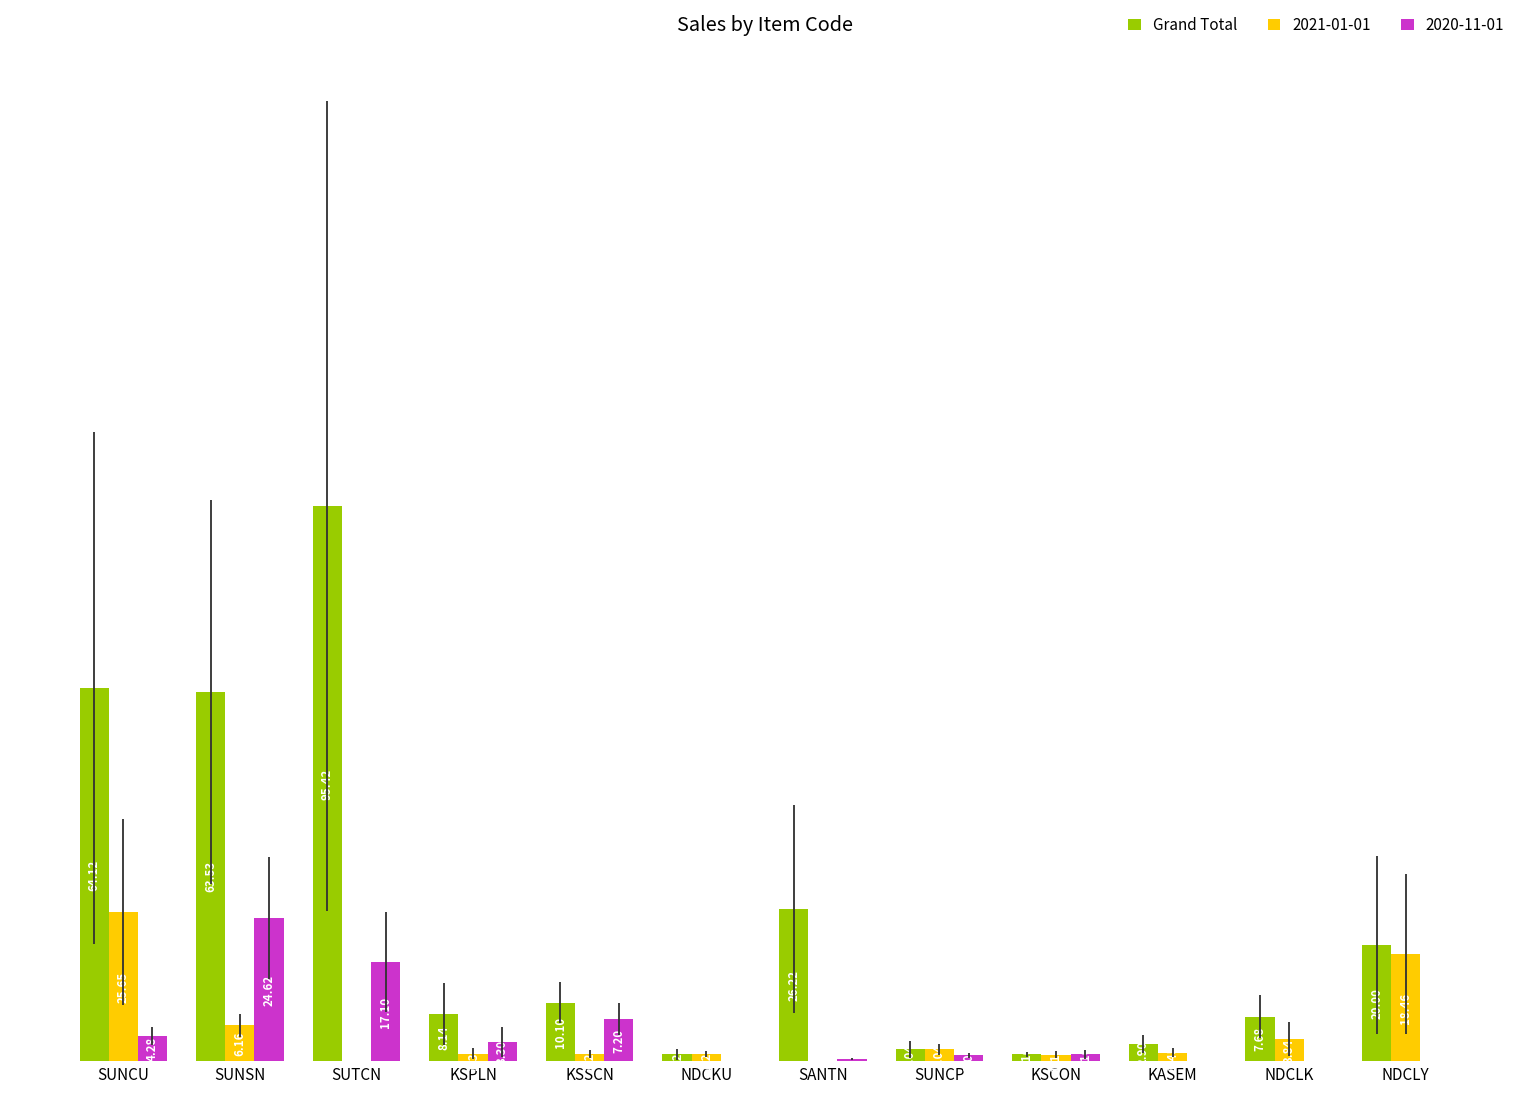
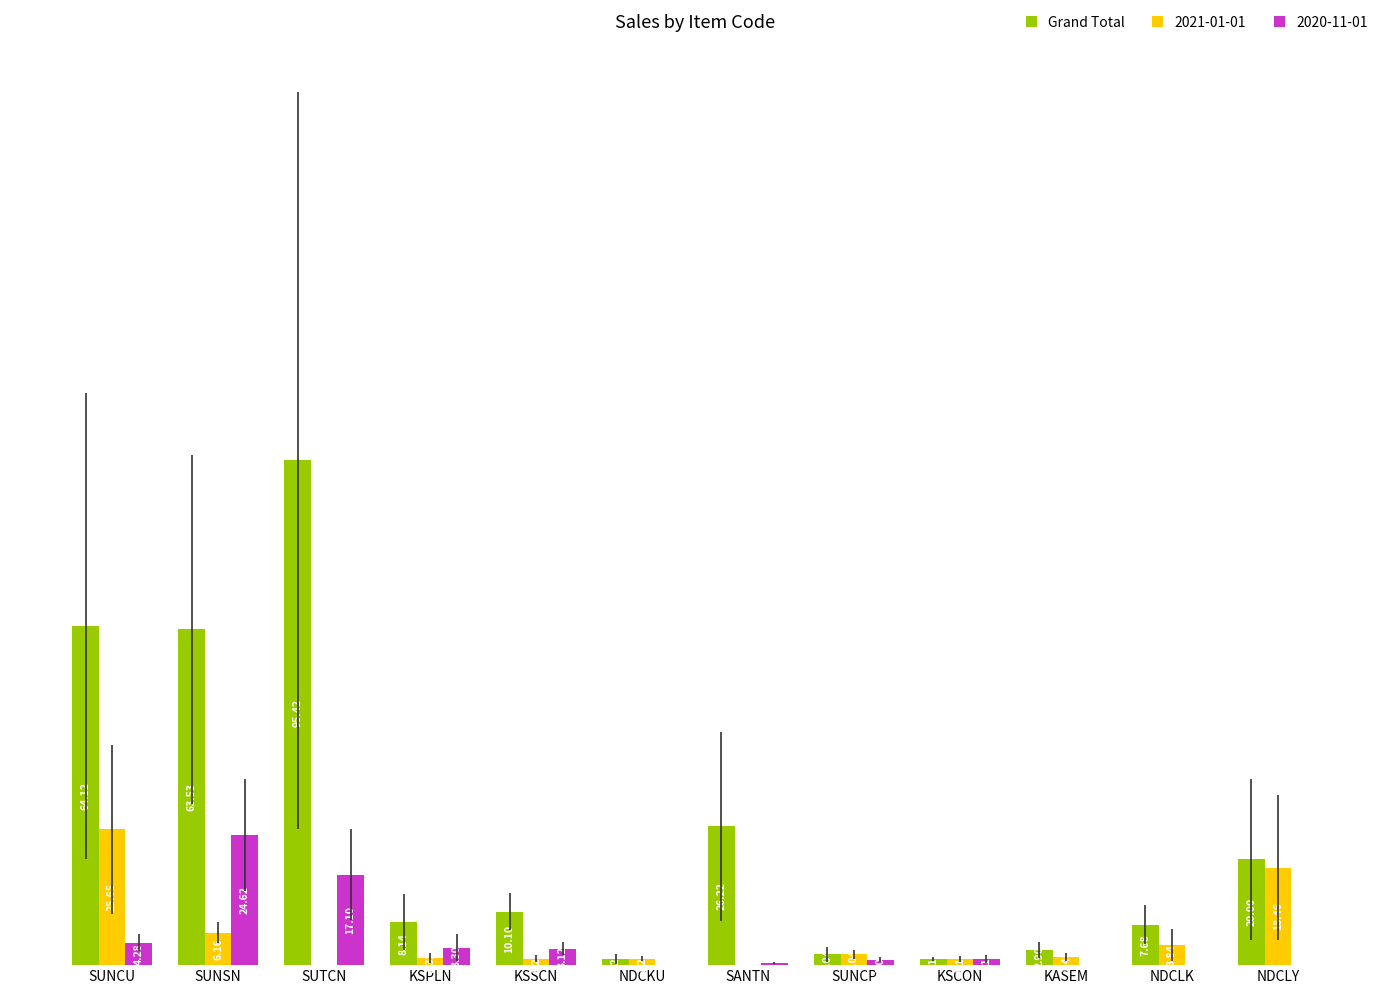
  {
    "Grand Total": {
      "SUNCU": 64.12,
      "SUNSN": 63.53,
      "SUTCN": 95.42,
      "KSPLN": 8.14,
      "KSSCN": 10.10,
      "SANTN": 26.22,
      "SUNCP": 2.04,
      "KASEM": 2.90,
      "NDCLK": 7.68,
      "NDCLY": 20.00
    },
    "2021-01-01": {
      "SUNCU": 25.65,
      "SUNSN": 6.16,
      "SUNCP": 2.04,
      "NDCLK": 3.84,
      "NDCLY": 18.46
    },
    "2020-11-01": {
      "SUNCU": 4.28,
      "SUNSN": 24.62,
      "SUTCN": 17.10,
      "KSPLN": 3.30,
-     "KSSCN": 7.20
+     "KSSCN": 3.12
    }
  }
